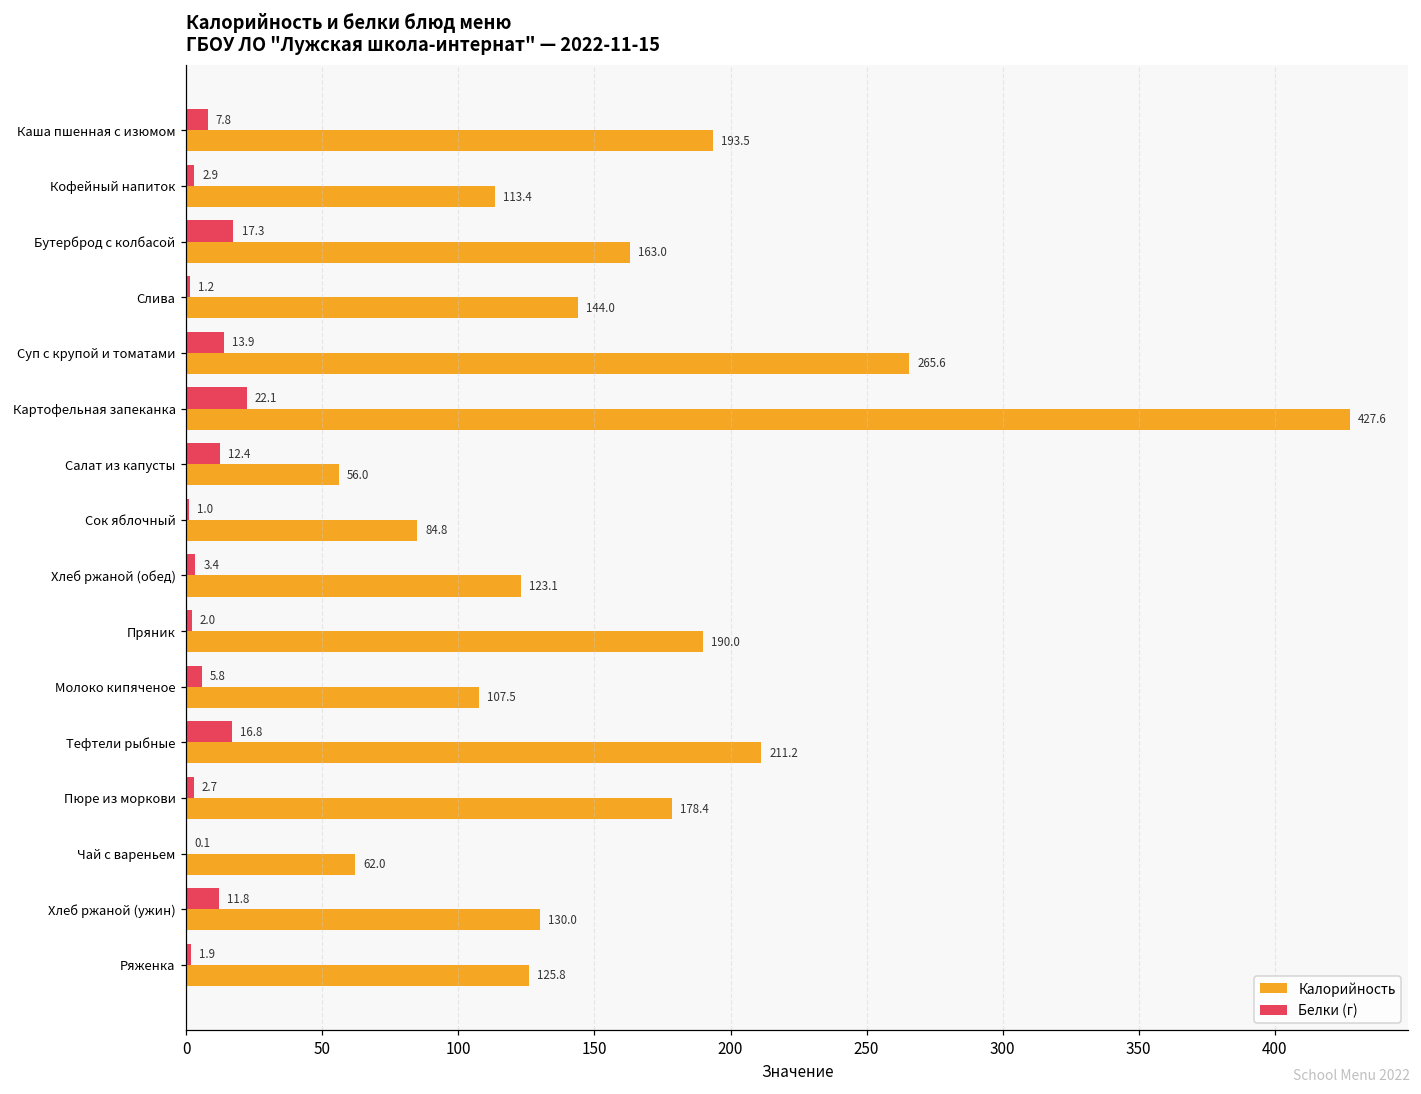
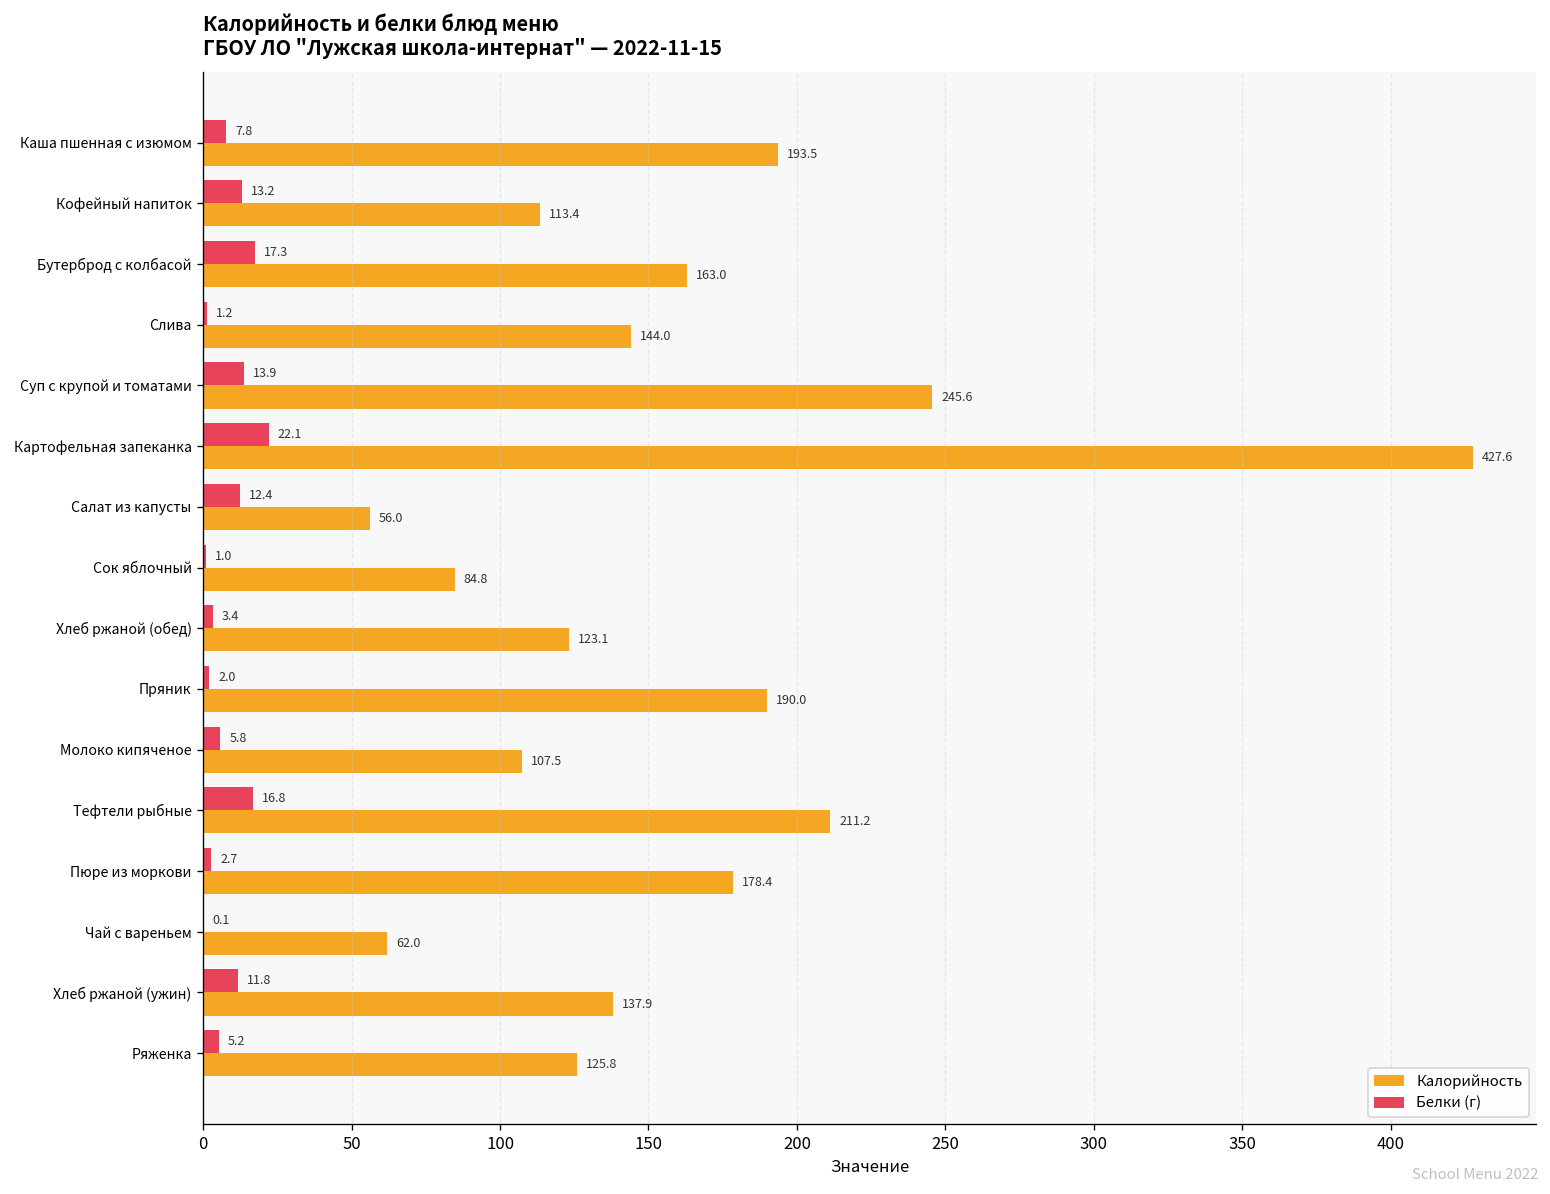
  {
    "Калорийность": {
      "Каша пшенная с изюмом": 193.5,
      "Кофейный напиток": 113.4,
      "Бутерброд с колбасой": 163.0,
      "Слива": 144.0,
-     "Суп с крупой и томатами": 265.6,
+     "Суп с крупой и томатами": 245.6,
      "Картофельная запеканка": 427.6,
      "Салат из капусты": 56.0,
      "Сок яблочный": 84.8,
      "Хлеб ржаной (обед)": 123.1,
      "Пряник": 190.0,
      "Молоко кипяченое": 107.5,
      "Тефтели рыбные": 211.2,
      "Пюре из моркови": 178.4,
      "Чай с вареньем": 62.0,
-     "Хлеб ржаной (ужин)": 130.0,
+     "Хлеб ржаной (ужин)": 137.9,
      "Ряженка": 125.8
    },
    "Белки (г)": {
      "Каша пшенная с изюмом": 7.8,
-     "Кофейный напиток": 2.9,
+     "Кофейный напиток": 13.2,
      "Бутерброд с колбасой": 17.3,
      "Слива": 1.2,
      "Суп с крупой и томатами": 13.9,
      "Картофельная запеканка": 22.1,
      "Салат из капусты": 12.4,
      "Сок яблочный": 1.0,
      "Хлеб ржаной (обед)": 3.4,
      "Пряник": 2.0,
      "Молоко кипяченое": 5.8,
      "Тефтели рыбные": 16.8,
      "Пюре из моркови": 2.7,
      "Чай с вареньем": 0.1,
      "Хлеб ржаной (ужин)": 11.8,
-     "Ряженка": 1.9
+     "Ряженка": 5.2
    }
  }
